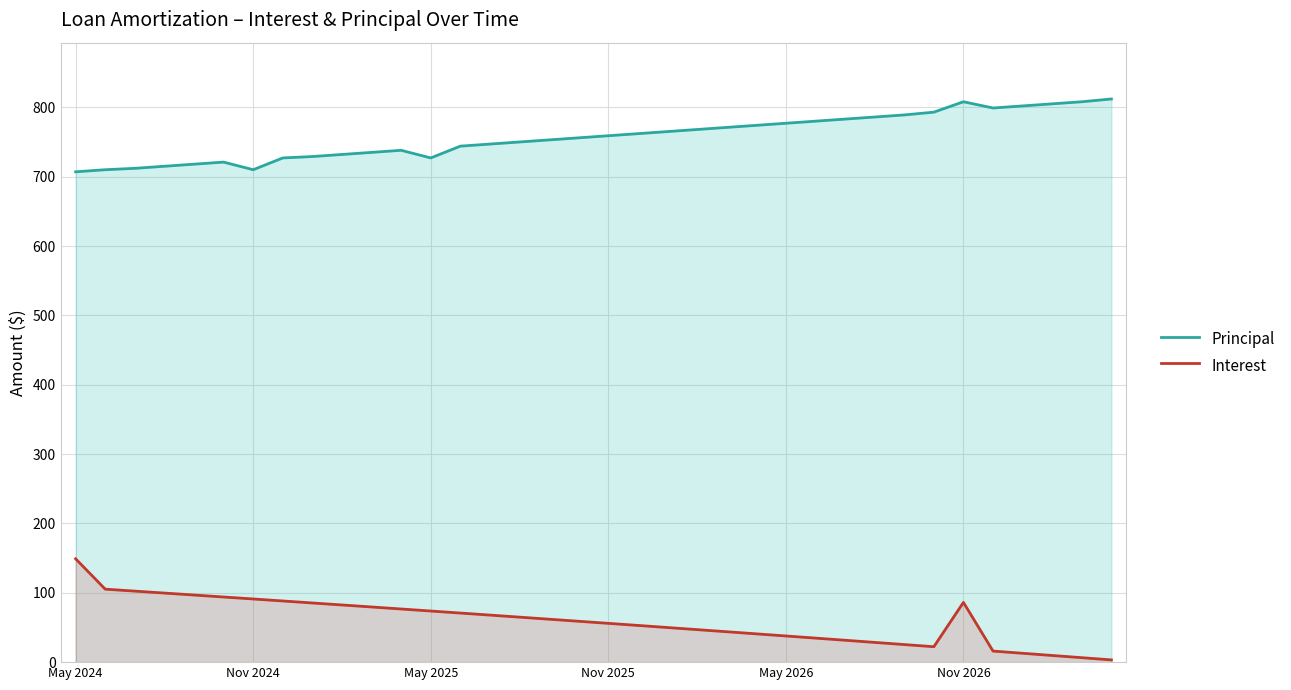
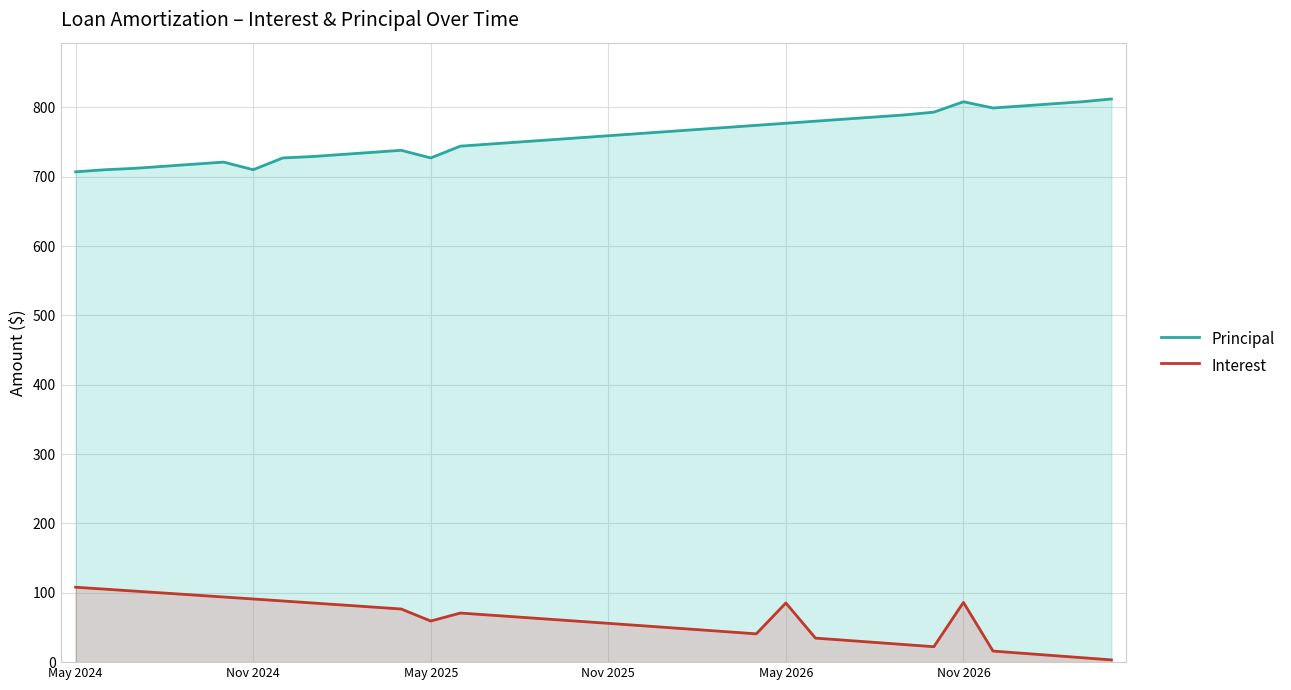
  {
    "Principal": {
      "May 2024": 710,
      "Nov 2024": 710,
      "May 2025": 730,
      "Nov 2025": 760,
      "May 2026": 780,
      "Nov 2026": 810
    },
    "Interest": {
-     "May 2024": 150,
+     "May 2024": 110,
      "Nov 2024": 90,
-     "May 2025": 70,
+     "May 2025": 60,
      "Nov 2025": 60,
-     "May 2026": 40,
+     "May 2026": 90,
      "Nov 2026": 90
    }
  }
